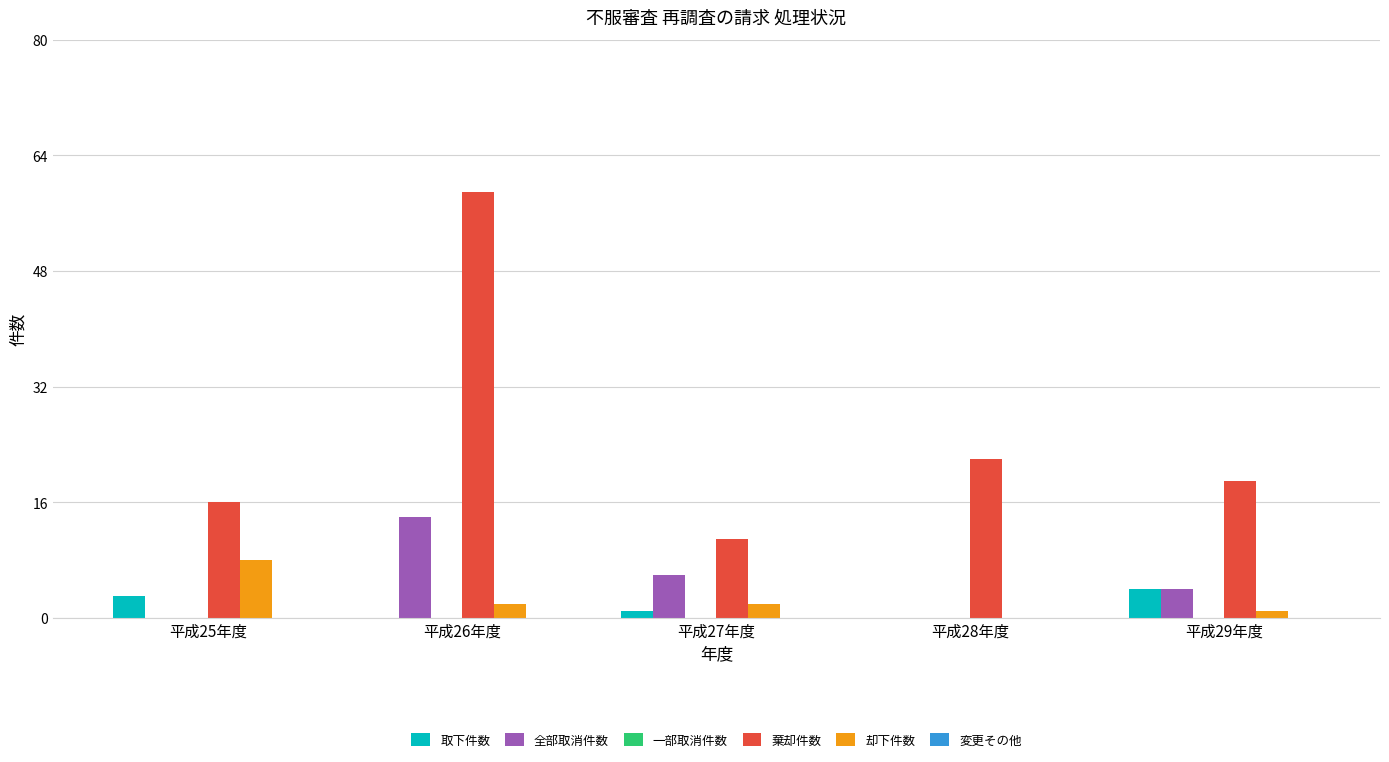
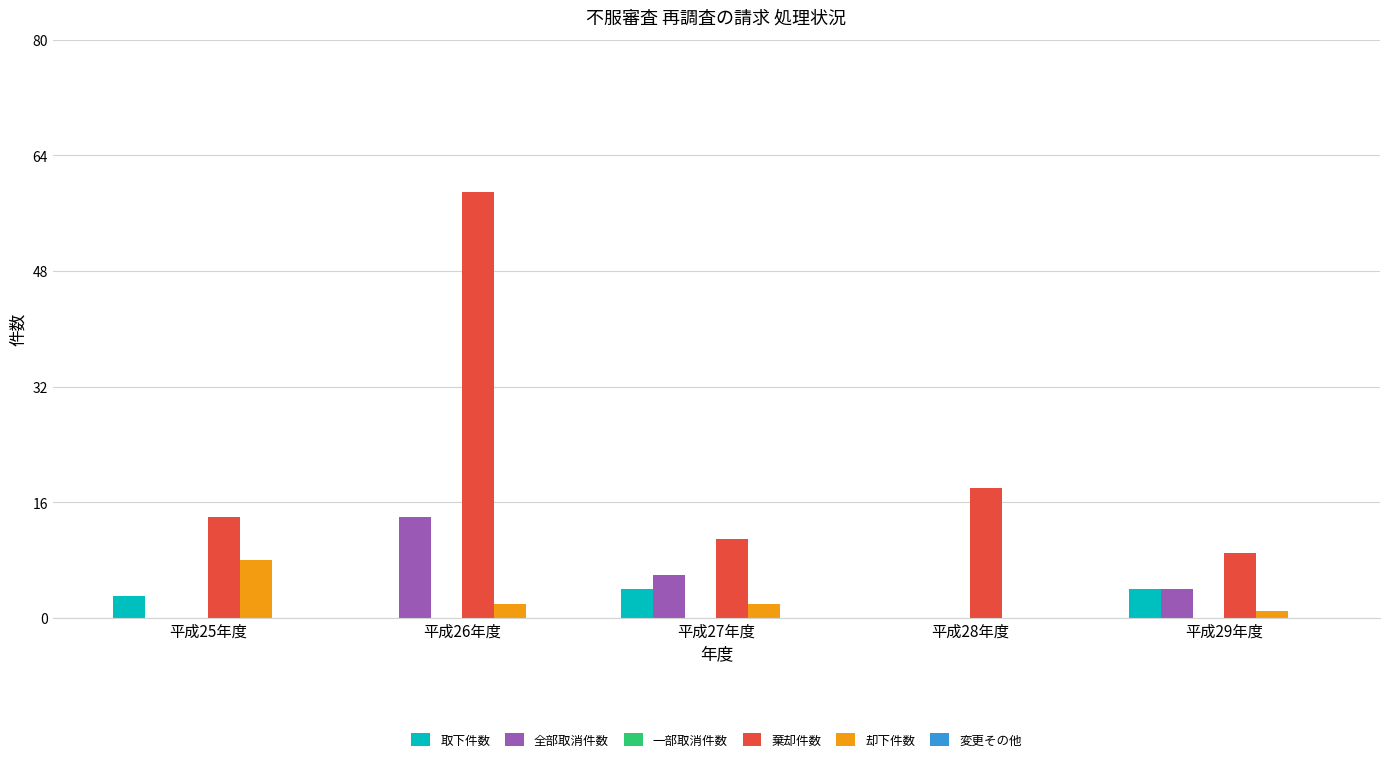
  {
    "取下件数": {
      "平成25年度": 3,
      "平成26年度": 0,
-     "平成27年度": 1,
+     "平成27年度": 4,
      "平成28年度": 0,
      "平成29年度": 4
    },
    "全部取消件数": {
      "平成25年度": 0,
      "平成26年度": 14,
      "平成27年度": 6,
      "平成28年度": 0,
      "平成29年度": 4
    },
    "一部取消件数": {
      "平成25年度": 0,
      "平成26年度": 0,
      "平成27年度": 0,
      "平成28年度": 0,
      "平成29年度": 0
    },
    "棄却件数": {
-     "平成25年度": 16,
+     "平成25年度": 14,
      "平成26年度": 59,
      "平成27年度": 11,
-     "平成28年度": 22,
-     "平成29年度": 19
+     "平成28年度": 18,
+     "平成29年度": 9
    },
    "却下件数": {
      "平成25年度": 8,
      "平成26年度": 2,
      "平成27年度": 2,
      "平成28年度": 0,
      "平成29年度": 1
    },
    "変更その他": {
      "平成25年度": 0,
      "平成26年度": 0,
      "平成27年度": 0,
      "平成28年度": 0,
      "平成29年度": 0
    }
  }
